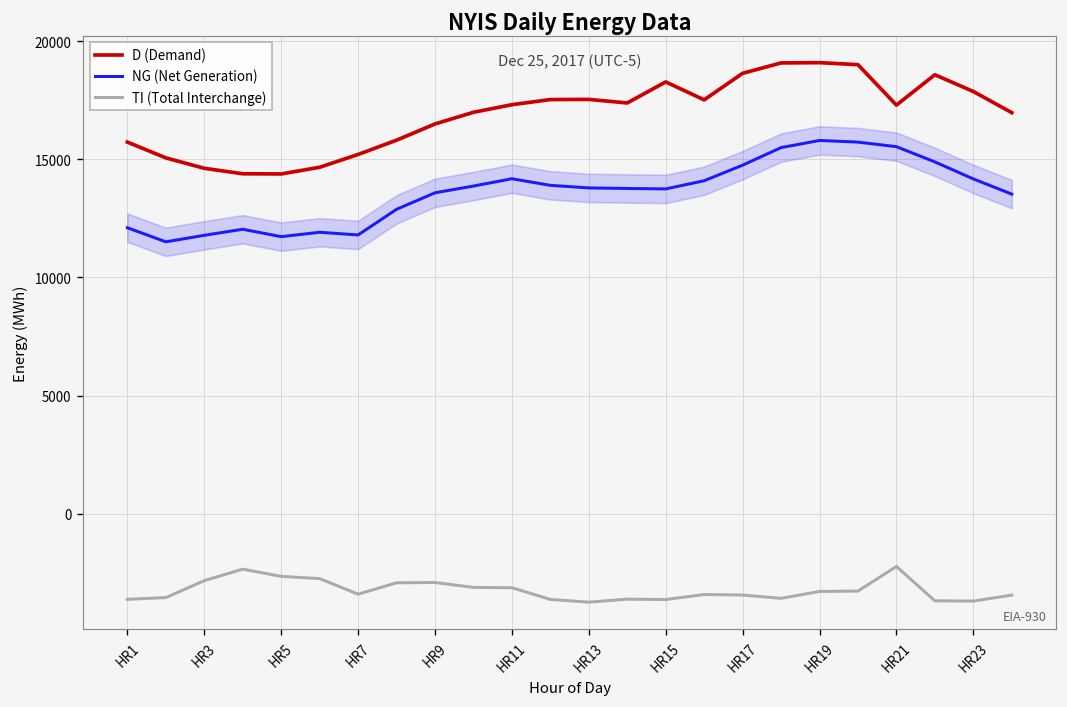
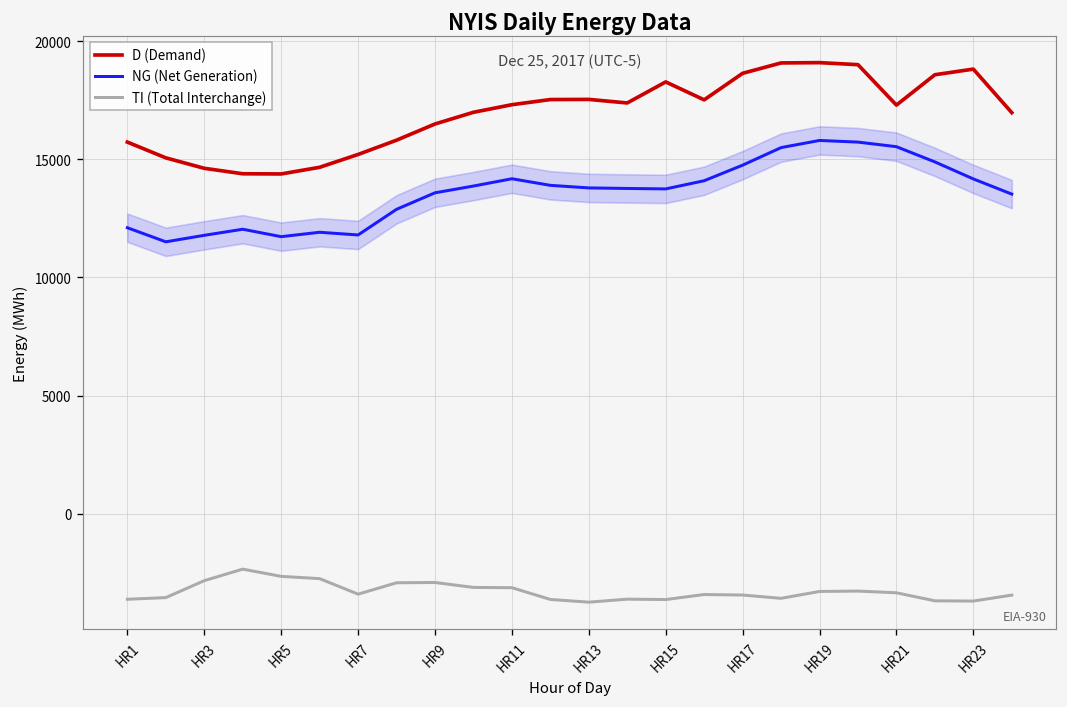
  {
    "D (Demand)": {
      "HR1": 15700,
      "HR3": 14600,
      "HR5": 14400,
      "HR7": 15200,
      "HR9": 16500,
      "HR11": 17300,
      "HR13": 17500,
      "HR17": 18600,
      "HR19": 19100,
      "HR21": 17300,
-     "HR23": 17900
+     "HR23": 18800
    },
    "TI (Total Interchange)": {
      "HR1": -3600,
      "HR3": -2800,
      "HR5": -2700,
      "HR7": -3400,
      "HR9": -2900,
      "HR11": -3100,
      "HR13": -3700,
      "HR15": -3600,
      "HR17": -3400,
      "HR19": -3300,
-     "HR21": -2200,
+     "HR21": -3300,
      "HR23": -3700
    }
  }
